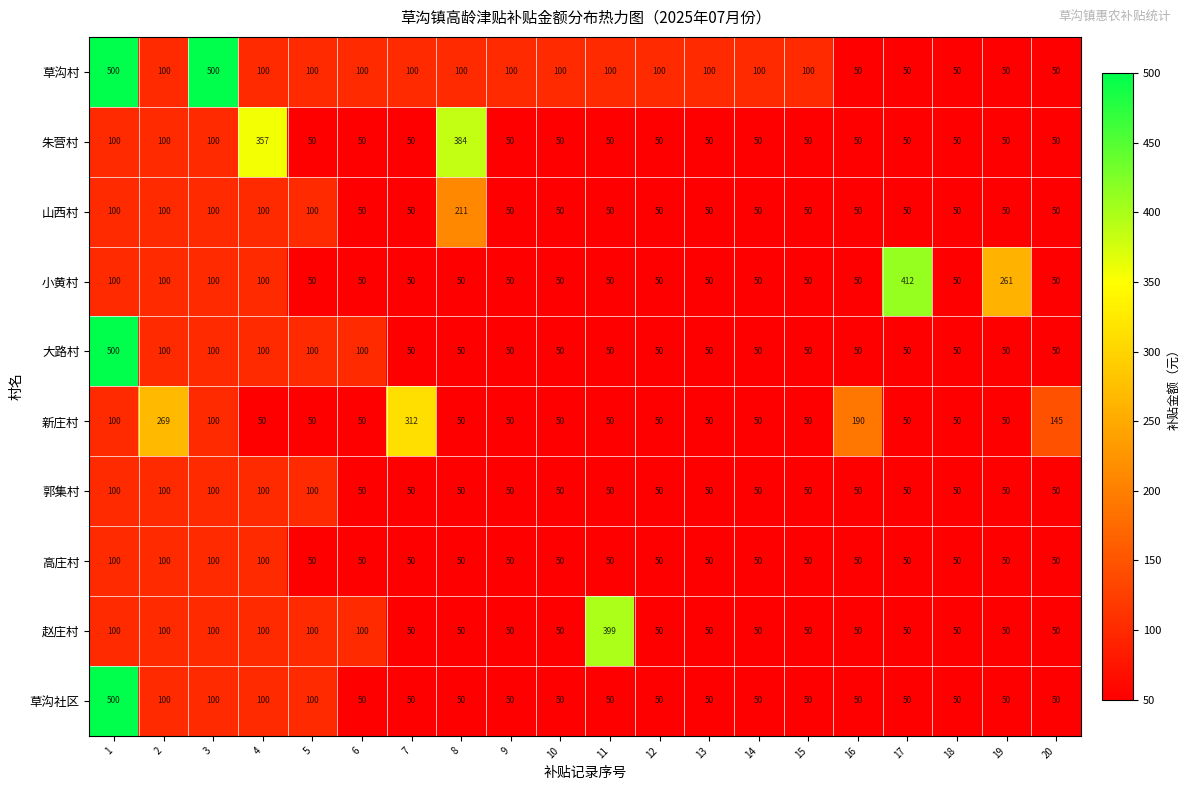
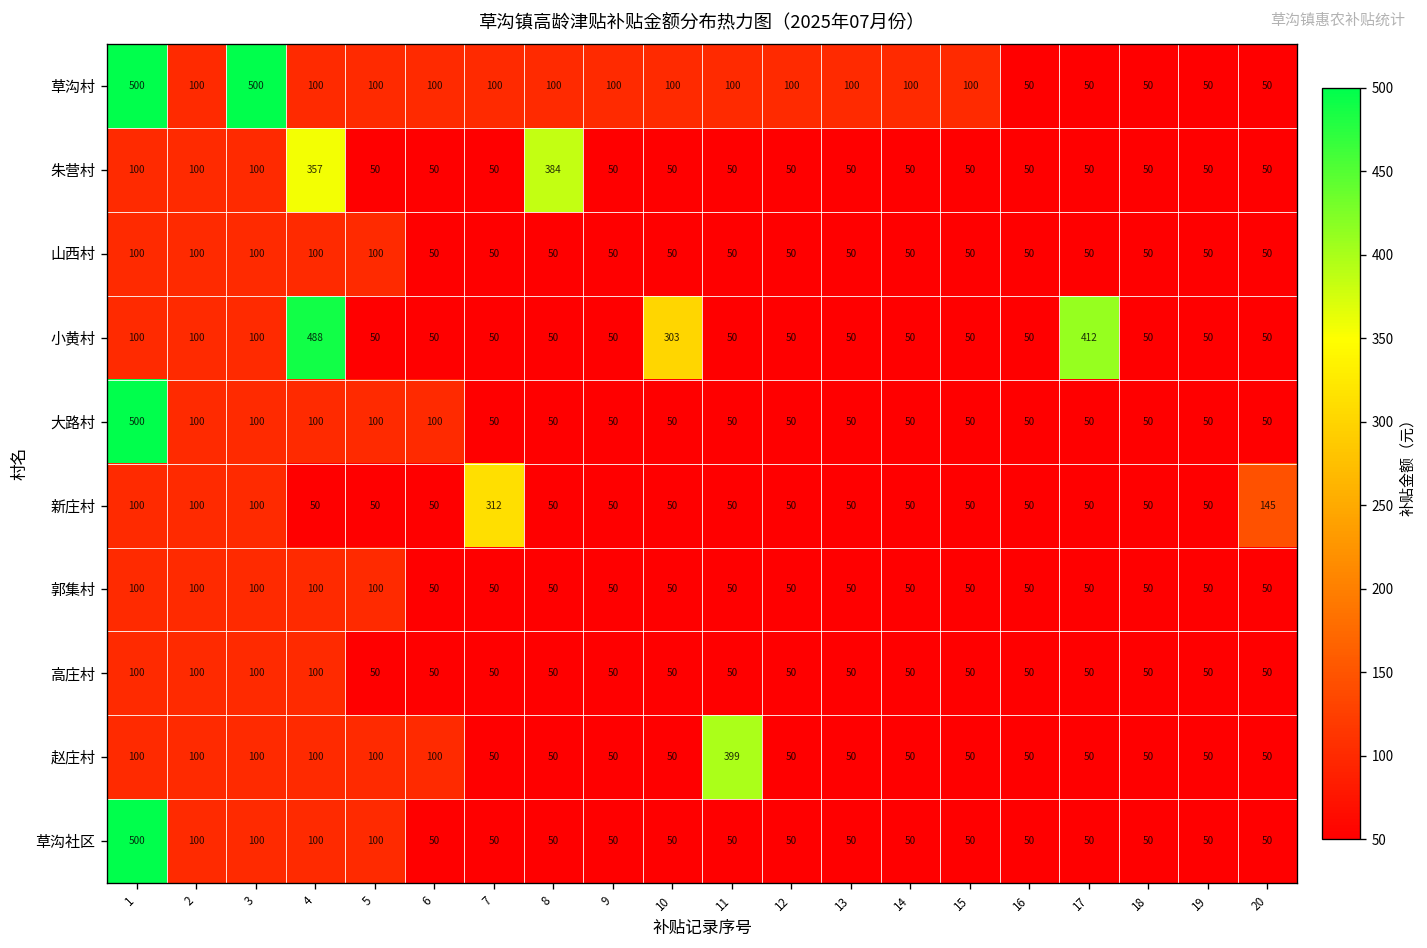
  {
    "草沟村": {
      "1": 500,
      "2": 100,
      "3": 500,
      "4": 100,
      "5": 100,
      "6": 100,
      "7": 100,
      "8": 100,
      "9": 100,
      "10": 100,
      "11": 100,
      "12": 100,
      "13": 100,
      "14": 100,
      "15": 100,
      "16": 50,
      "17": 50,
      "18": 50,
      "19": 50,
      "20": 50
    },
    "朱营村": {
      "1": 100,
      "2": 100,
      "3": 100,
      "4": 357,
      "5": 50,
      "6": 50,
      "7": 50,
      "8": 384,
      "9": 50,
      "10": 50,
      "11": 50,
      "12": 50,
      "13": 50,
      "14": 50,
      "15": 50,
      "16": 50,
      "17": 50,
      "18": 50,
      "19": 50,
      "20": 50
    },
    "山西村": {
      "1": 100,
      "2": 100,
      "3": 100,
      "4": 100,
      "5": 100,
      "6": 50,
      "7": 50,
-     "8": 211,
+     "8": 50,
      "9": 50,
      "10": 50,
      "11": 50,
      "12": 50,
      "13": 50,
      "14": 50,
      "15": 50,
      "16": 50,
      "17": 50,
      "18": 50,
      "19": 50,
      "20": 50
    },
    "小黄村": {
      "1": 100,
      "2": 100,
      "3": 100,
-     "4": 100,
+     "4": 488,
      "5": 50,
      "6": 50,
      "7": 50,
      "8": 50,
      "9": 50,
-     "10": 50,
+     "10": 303,
      "11": 50,
      "12": 50,
      "13": 50,
      "14": 50,
      "15": 50,
      "16": 50,
      "17": 412,
      "18": 50,
-     "19": 261,
+     "19": 50,
      "20": 50
    },
    "大路村": {
      "1": 500,
      "2": 100,
      "3": 100,
      "4": 100,
      "5": 100,
      "6": 100,
      "7": 50,
      "8": 50,
      "9": 50,
      "10": 50,
      "11": 50,
      "12": 50,
      "13": 50,
      "14": 50,
      "15": 50,
      "16": 50,
      "17": 50,
      "18": 50,
      "19": 50,
      "20": 50
    },
    "新庄村": {
      "1": 100,
-     "2": 269,
+     "2": 100,
      "3": 100,
      "4": 50,
      "5": 50,
      "6": 50,
      "7": 312,
      "8": 50,
      "9": 50,
      "10": 50,
      "11": 50,
      "12": 50,
      "13": 50,
      "14": 50,
      "15": 50,
-     "16": 190,
+     "16": 50,
      "17": 50,
      "18": 50,
      "19": 50,
      "20": 145
    },
    "郭集村": {
      "1": 100,
      "2": 100,
      "3": 100,
      "4": 100,
      "5": 100,
      "6": 50,
      "7": 50,
      "8": 50,
      "9": 50,
      "10": 50,
      "11": 50,
      "12": 50,
      "13": 50,
      "14": 50,
      "15": 50,
      "16": 50,
      "17": 50,
      "18": 50,
      "19": 50,
      "20": 50
    },
    "高庄村": {
      "1": 100,
      "2": 100,
      "3": 100,
      "4": 100,
      "5": 50,
      "6": 50,
      "7": 50,
      "8": 50,
      "9": 50,
      "10": 50,
      "11": 50,
      "12": 50,
      "13": 50,
      "14": 50,
      "15": 50,
      "16": 50,
      "17": 50,
      "18": 50,
      "19": 50,
      "20": 50
    },
    "赵庄村": {
      "1": 100,
      "2": 100,
      "3": 100,
      "4": 100,
      "5": 100,
      "6": 100,
      "7": 50,
      "8": 50,
      "9": 50,
      "10": 50,
      "11": 399,
      "12": 50,
      "13": 50,
      "14": 50,
      "15": 50,
      "16": 50,
      "17": 50,
      "18": 50,
      "19": 50,
      "20": 50
    },
    "草沟社区": {
      "1": 500,
      "2": 100,
      "3": 100,
      "4": 100,
      "5": 100,
      "6": 50,
      "7": 50,
      "8": 50,
      "9": 50,
      "10": 50,
      "11": 50,
      "12": 50,
      "13": 50,
      "14": 50,
      "15": 50,
      "16": 50,
      "17": 50,
      "18": 50,
      "19": 50,
      "20": 50
    }
  }
